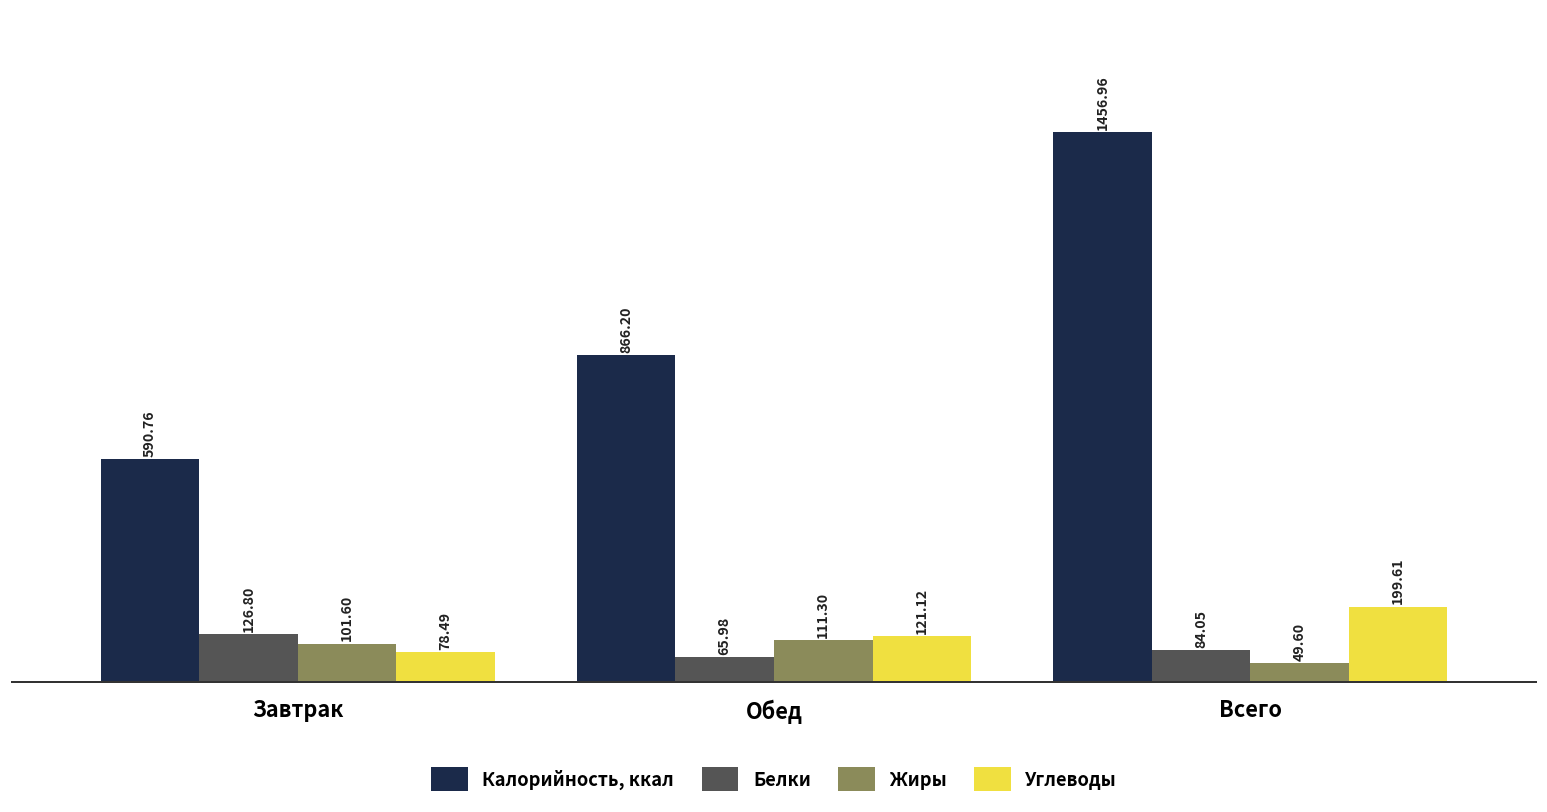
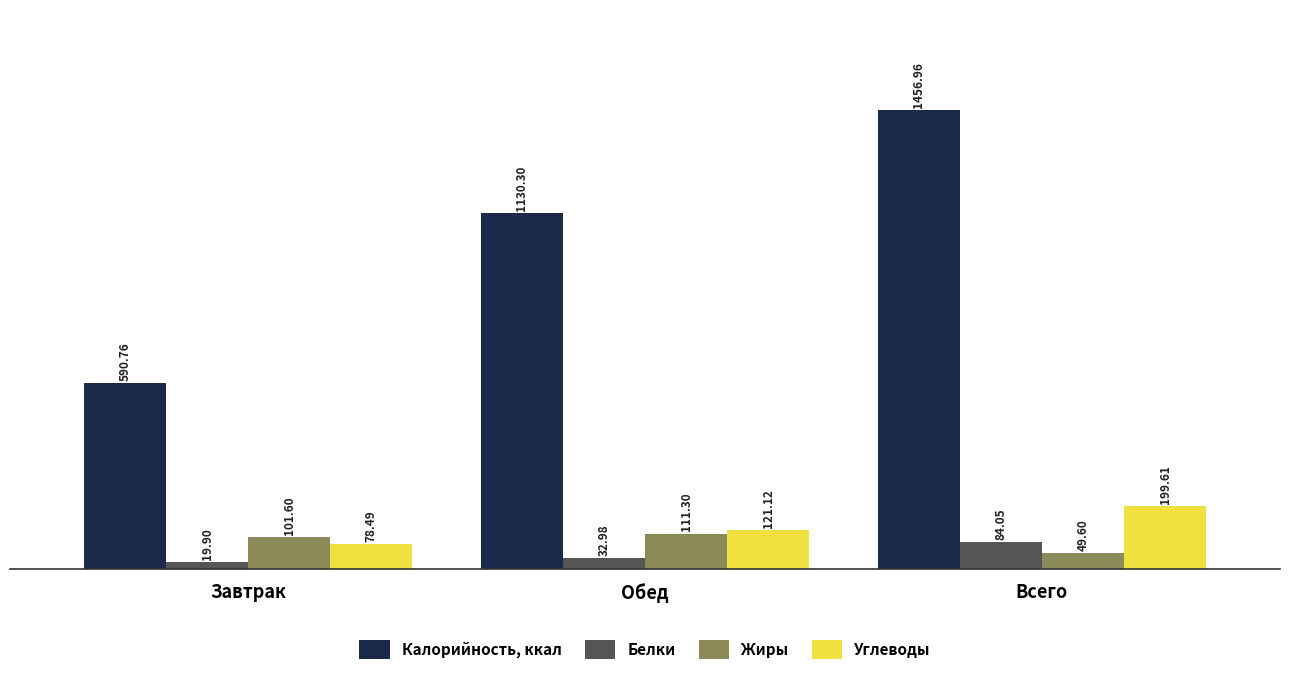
  {
    "Калорийность, ккал": {
      "Завтрак": 590.76,
-     "Обед": 866.20,
+     "Обед": 1130.30,
      "Всего": 1456.96
    },
    "Белки": {
-     "Завтрак": 126.80,
-     "Обед": 65.98,
+     "Завтрак": 19.90,
+     "Обед": 32.98,
      "Всего": 84.05
    },
    "Жиры": {
      "Завтрак": 101.60,
      "Обед": 111.30,
      "Всего": 49.60
    },
    "Углеводы": {
      "Завтрак": 78.49,
      "Обед": 121.12,
      "Всего": 199.61
    }
  }
